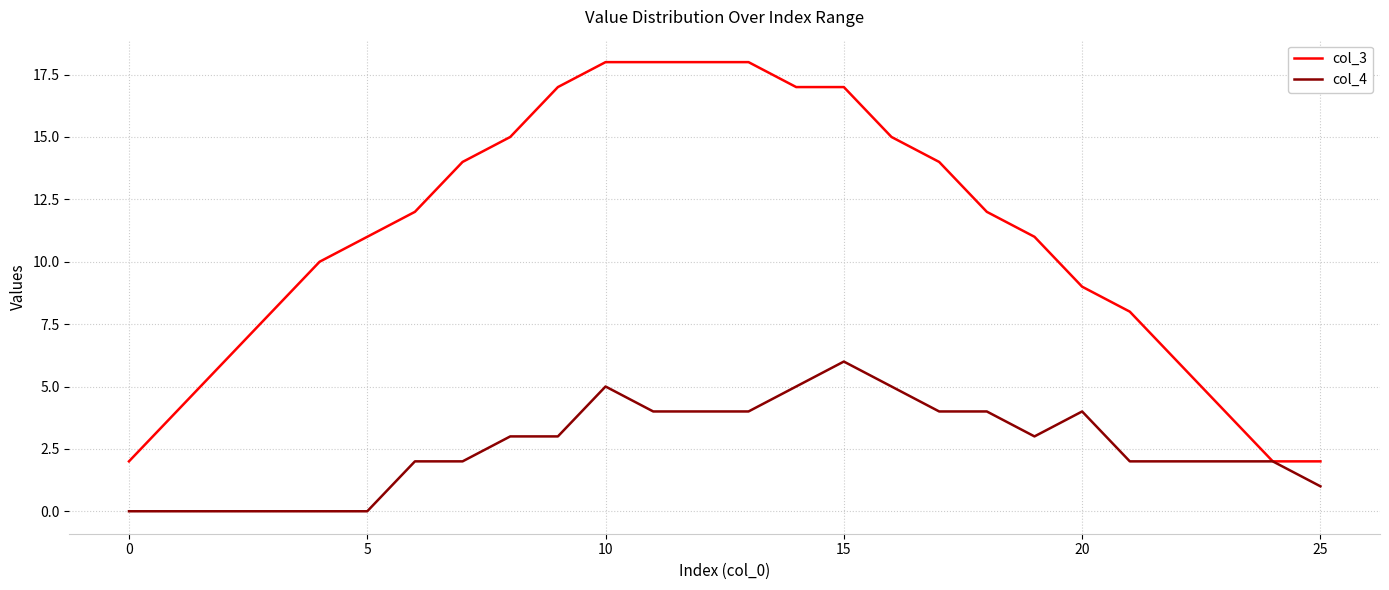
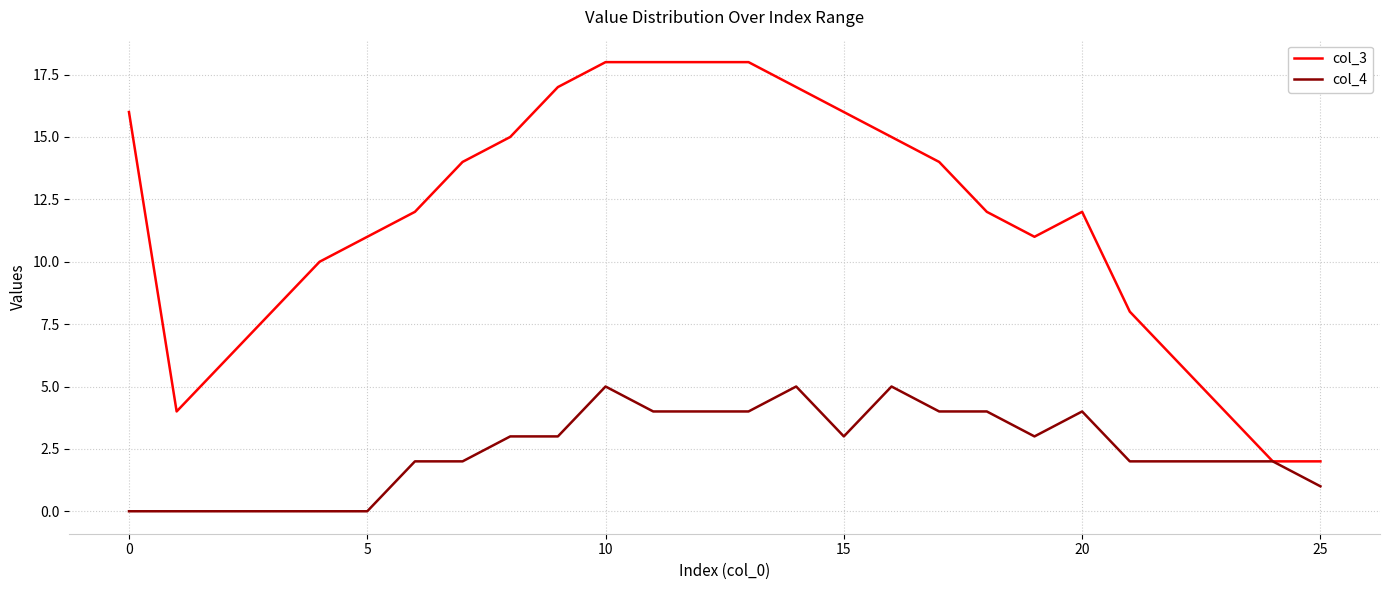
  {
    "col_3": {
-     "0": 2,
+     "0": 16,
      "5": 11,
      "10": 18,
-     "15": 17,
-     "20": 9,
+     "15": 16,
+     "20": 12,
      "25": 2
    },
    "col_4": {
      "0": 0,
      "5": 0,
      "10": 5,
-     "15": 6,
+     "15": 3,
      "20": 4,
      "25": 1
    }
  }
